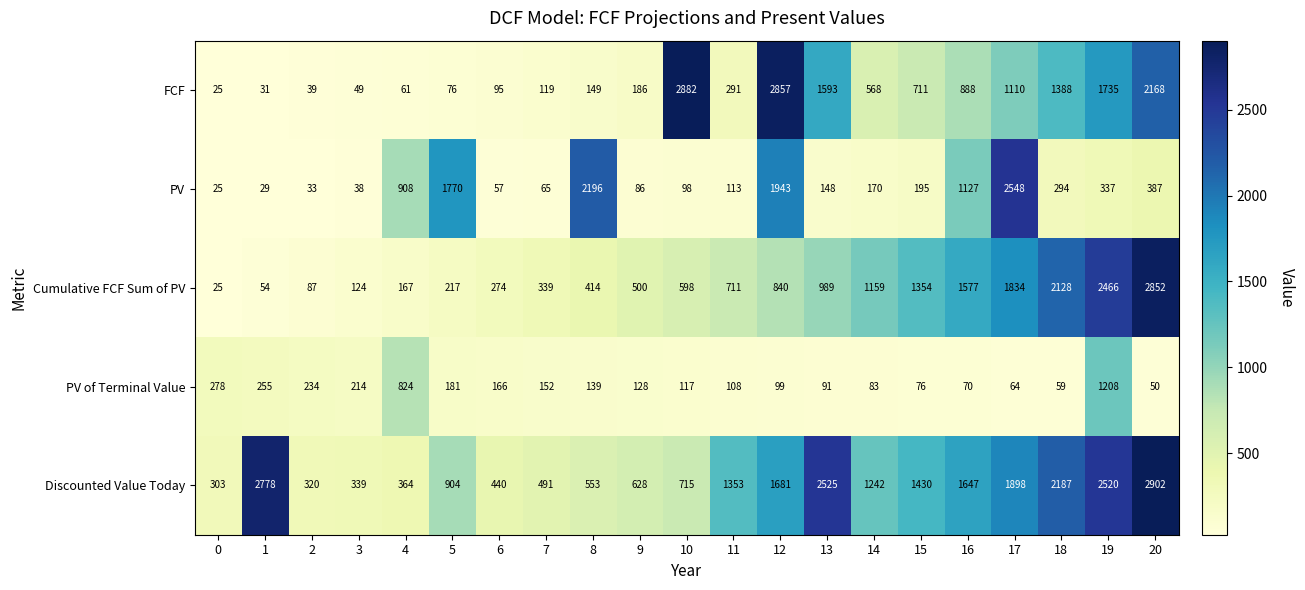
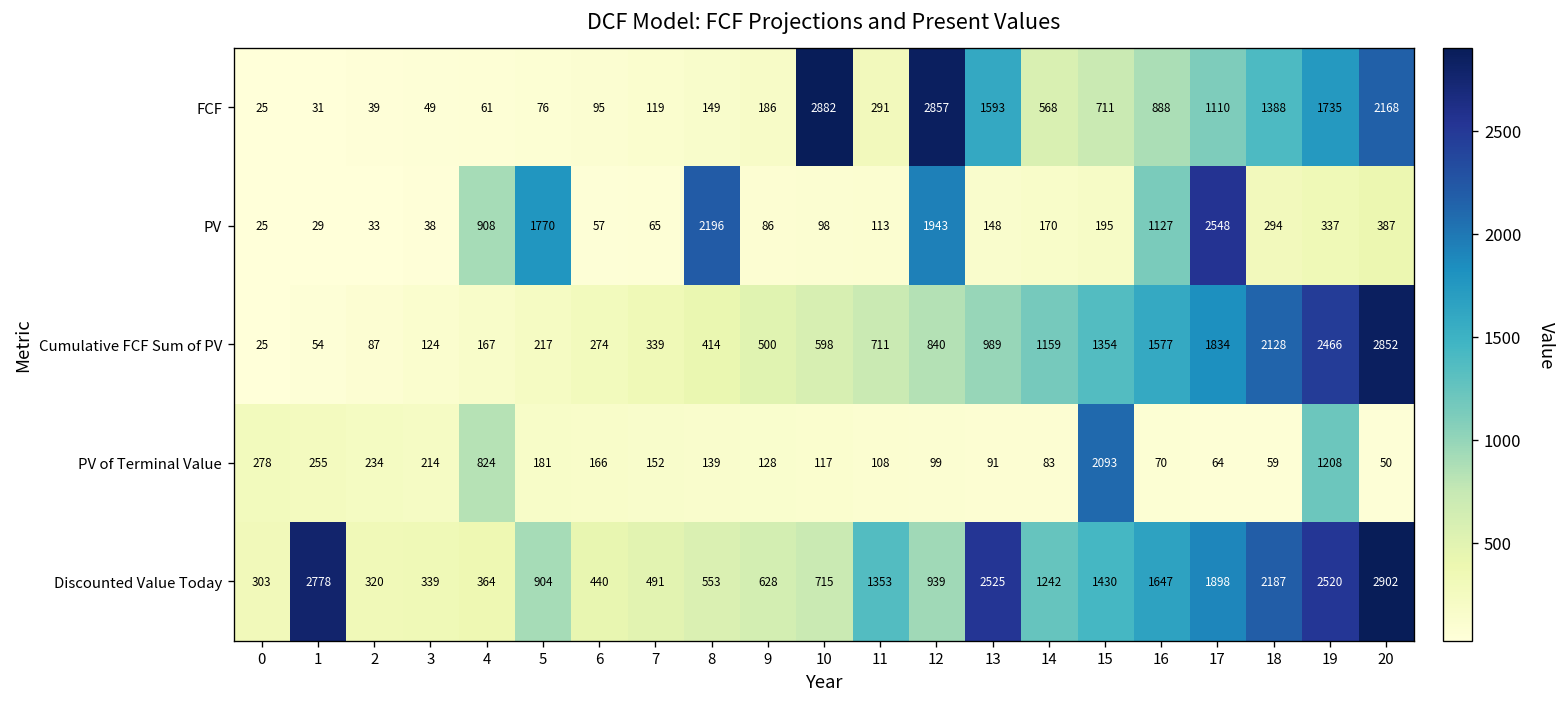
  {
    "FCF": {
      "0": 25,
      "1": 31,
      "2": 39,
      "3": 49,
      "4": 61,
      "5": 76,
      "6": 95,
      "7": 119,
      "8": 149,
      "9": 186,
      "10": 2882,
      "11": 291,
      "12": 2857,
      "13": 1593,
      "14": 568,
      "15": 711,
      "16": 888,
      "17": 1110,
      "18": 1388,
      "19": 1735,
      "20": 2168
    },
    "PV": {
      "0": 25,
      "1": 29,
      "2": 33,
      "3": 38,
      "4": 908,
      "5": 1770,
      "6": 57,
      "7": 65,
      "8": 2196,
      "9": 86,
      "10": 98,
      "11": 113,
      "12": 1943,
      "13": 148,
      "14": 170,
      "15": 195,
      "16": 1127,
      "17": 2548,
      "18": 294,
      "19": 337,
      "20": 387
    },
    "Cumulative FCF Sum of PV": {
      "0": 25,
      "1": 54,
      "2": 87,
      "3": 124,
      "4": 167,
      "5": 217,
      "6": 274,
      "7": 339,
      "8": 414,
      "9": 500,
      "10": 598,
      "11": 711,
      "12": 840,
      "13": 989,
      "14": 1159,
      "15": 1354,
      "16": 1577,
      "17": 1834,
      "18": 2128,
      "19": 2466,
      "20": 2852
    },
    "PV of Terminal Value": {
      "0": 278,
      "1": 255,
      "2": 234,
      "3": 214,
      "4": 824,
      "5": 181,
      "6": 166,
      "7": 152,
      "8": 139,
      "9": 128,
      "10": 117,
      "11": 108,
      "12": 99,
      "13": 91,
      "14": 83,
-     "15": 76,
+     "15": 2093,
      "16": 70,
      "17": 64,
      "18": 59,
      "19": 1208,
      "20": 50
    },
    "Discounted Value Today": {
      "0": 303,
      "1": 2778,
      "2": 320,
      "3": 339,
      "4": 364,
      "5": 904,
      "6": 440,
      "7": 491,
      "8": 553,
      "9": 628,
      "10": 715,
      "11": 1353,
-     "12": 1681,
+     "12": 939,
      "13": 2525,
      "14": 1242,
      "15": 1430,
      "16": 1647,
      "17": 1898,
      "18": 2187,
      "19": 2520,
      "20": 2902
    }
  }
